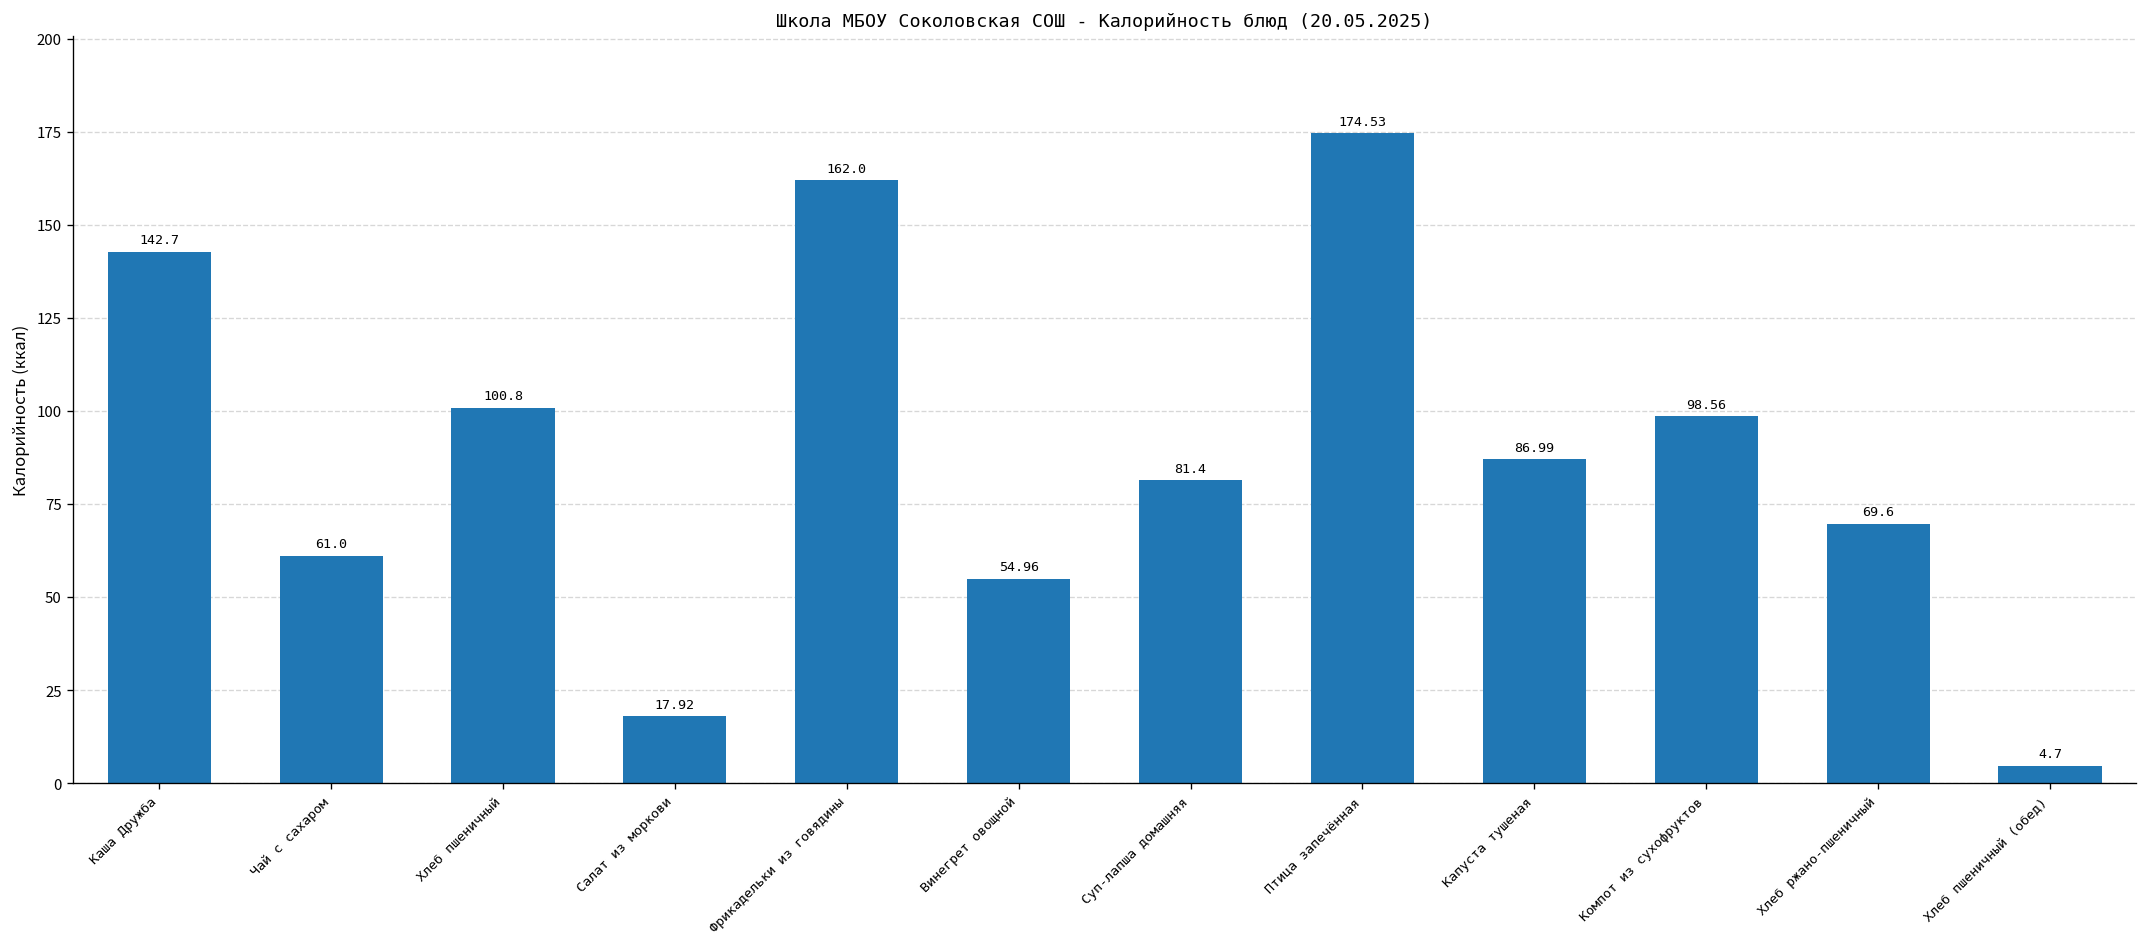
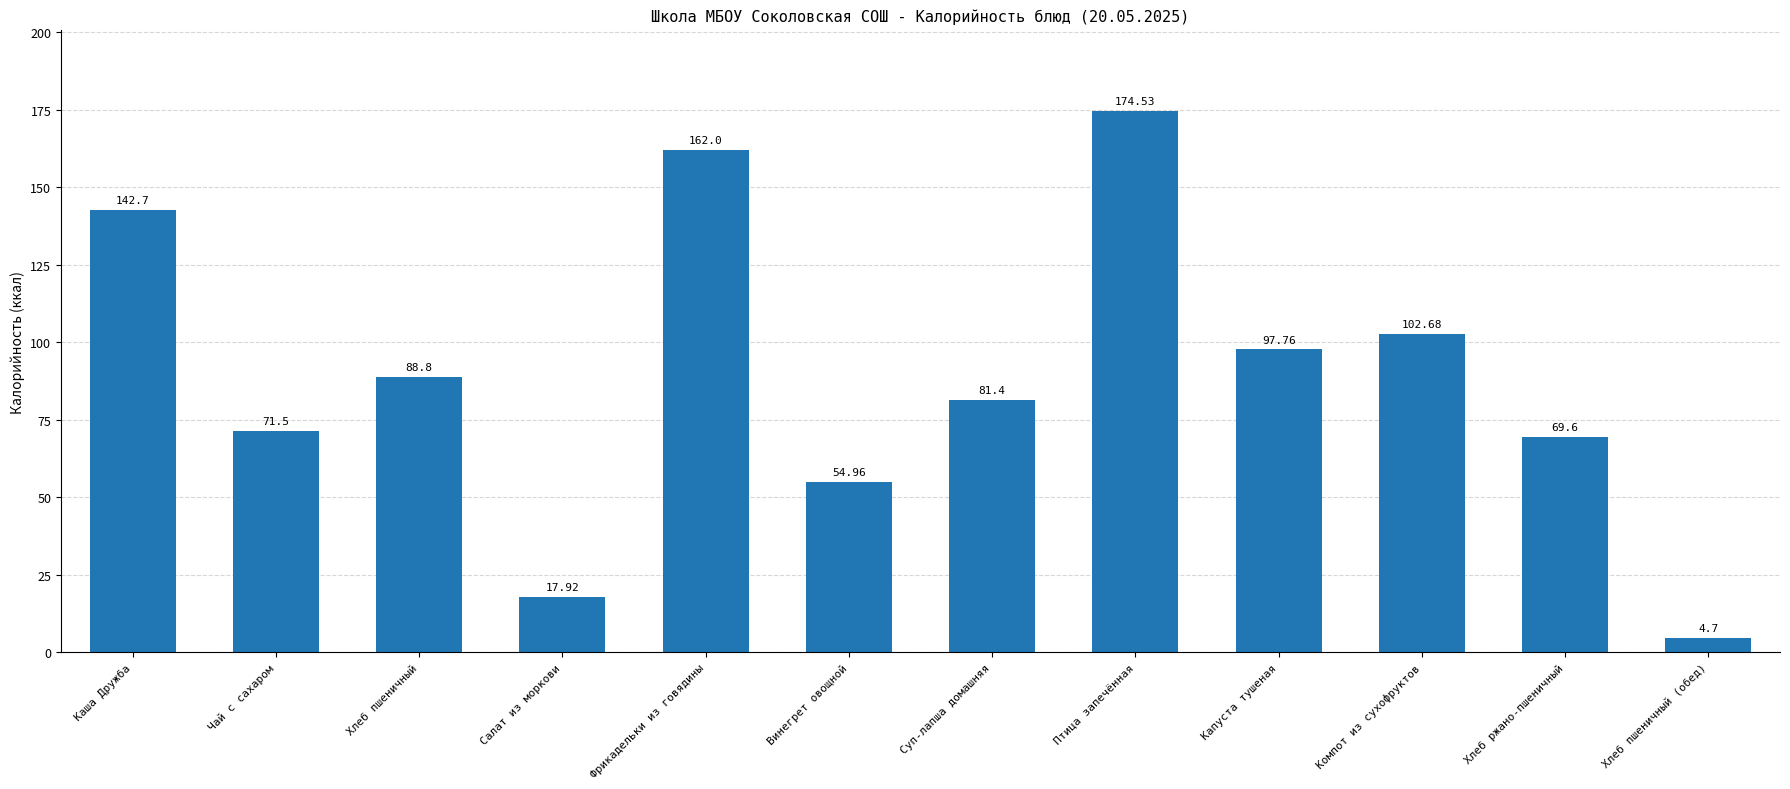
  {
    "Каша Дружба": 142.7,
-   "Чай с сахаром": 61.0,
-   "Хлеб пшеничный": 100.8,
+   "Чай с сахаром": 71.5,
+   "Хлеб пшеничный": 88.8,
    "Салат из моркови": 17.92,
    "Фрикадельки из говядины": 162.0,
    "Винегрет овощной": 54.96,
    "Суп-лапша домашняя": 81.4,
    "Птица запечённая": 174.53,
-   "Капуста тушеная": 86.99,
-   "Компот из сухофруктов": 98.56,
+   "Капуста тушеная": 97.76,
+   "Компот из сухофруктов": 102.68,
    "Хлеб ржано-пшеничный": 69.6,
    "Хлеб пшеничный (обед)": 4.7
  }
